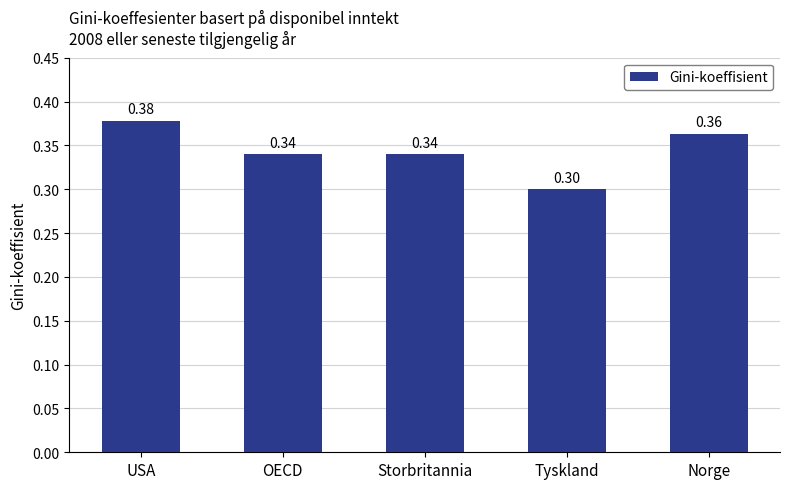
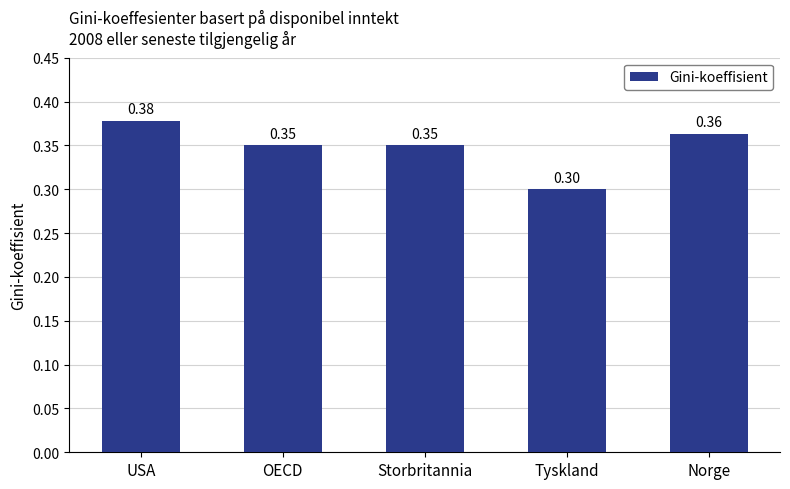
  {
    "USA": 0.38,
-   "OECD": 0.34,
-   "Storbritannia": 0.34,
+   "OECD": 0.35,
+   "Storbritannia": 0.35,
    "Tyskland": 0.30,
    "Norge": 0.36
  }
